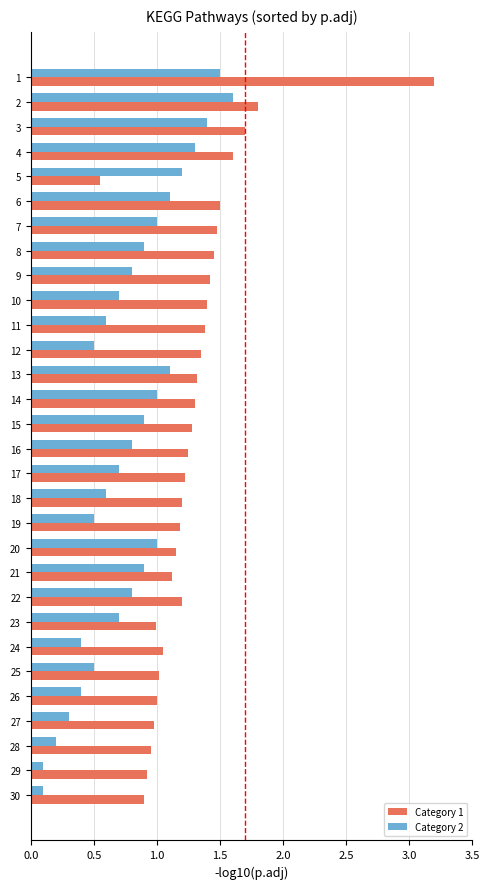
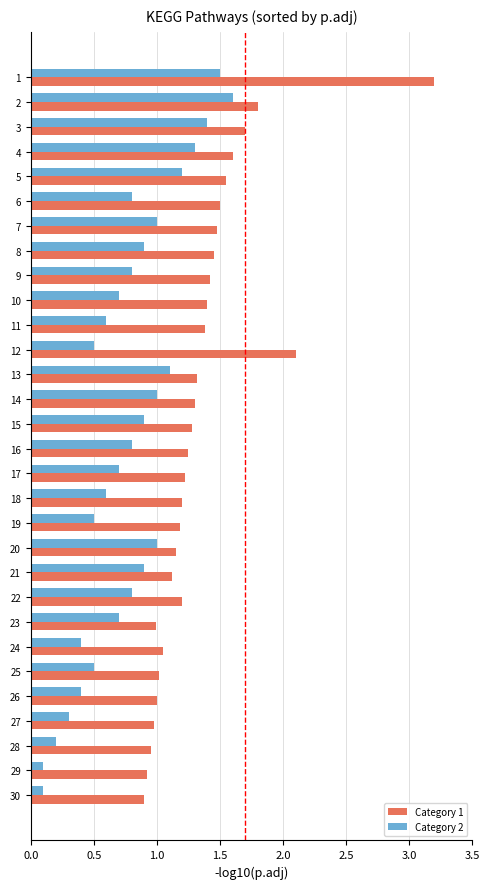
  {
    "Category 1": {
      "1": 3.20,
      "2": 1.80,
      "3": 1.70,
      "4": 1.60,
-     "5": 0.55,
+     "5": 1.55,
      "6": 1.50,
      "7": 1.48,
      "8": 1.45,
      "9": 1.42,
      "10": 1.40,
      "11": 1.38,
-     "12": 1.35,
+     "12": 2.10,
      "13": 1.32,
      "14": 1.30,
      "15": 1.28,
      "16": 1.25,
      "17": 1.22,
      "18": 1.20,
      "19": 1.18,
      "20": 1.15,
      "21": 1.12,
      "22": 1.20,
      "23": 0.99,
      "24": 1.05,
      "25": 1.02,
      "26": 1.00,
      "27": 0.98,
      "28": 0.95,
      "29": 0.92,
      "30": 0.90
    },
    "Category 2": {
      "1": 1.5,
      "2": 1.6,
      "3": 1.4,
      "4": 1.3,
      "5": 1.2,
-     "6": 1.1,
+     "6": 0.8,
      "7": 1.0,
      "8": 0.9,
      "9": 0.8,
      "10": 0.7,
      "11": 0.6,
      "12": 0.5,
      "13": 1.1,
      "14": 1.0,
      "15": 0.9,
      "16": 0.8,
      "17": 0.7,
      "18": 0.6,
      "19": 0.5,
      "20": 1.0,
      "21": 0.9,
      "22": 0.8,
      "23": 0.7,
      "24": 0.4,
      "25": 0.5,
      "26": 0.4,
      "27": 0.3,
      "28": 0.2,
      "29": 0.1,
      "30": 0.1
    }
  }
